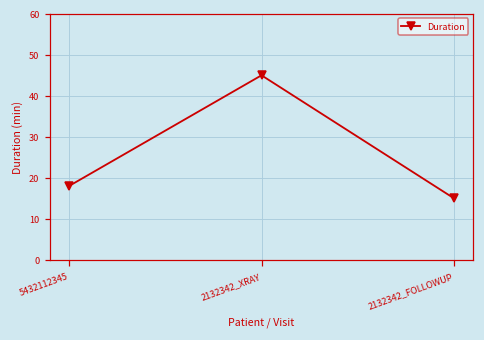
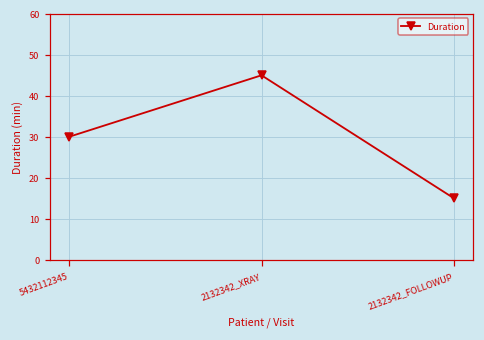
  {
-   "5432112345": 18,
+   "5432112345": 30,
    "2132342_XRAY": 45,
    "2132342_FOLLOWUP": 15
  }
